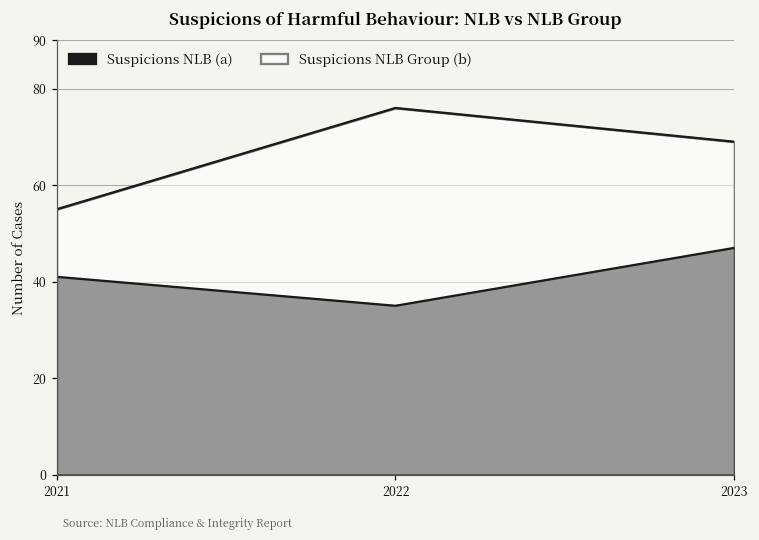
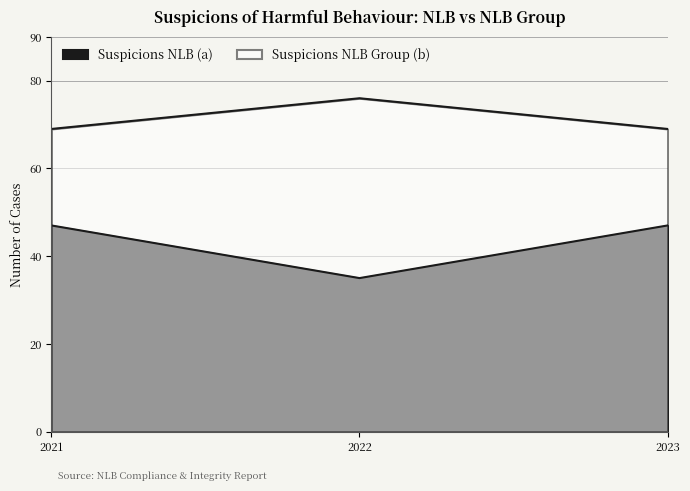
  {
    "Suspicions NLB (a)": {
-     "2021": 41,
+     "2021": 47,
      "2022": 35,
      "2023": 47
    },
    "Suspicions NLB Group (b)": {
-     "2021": 55,
+     "2021": 69,
      "2022": 76,
      "2023": 69
    }
  }
